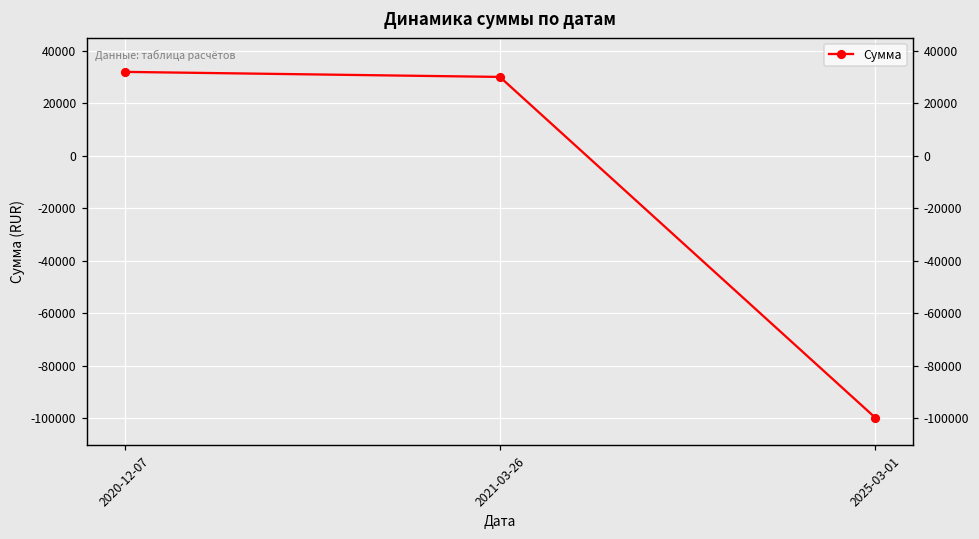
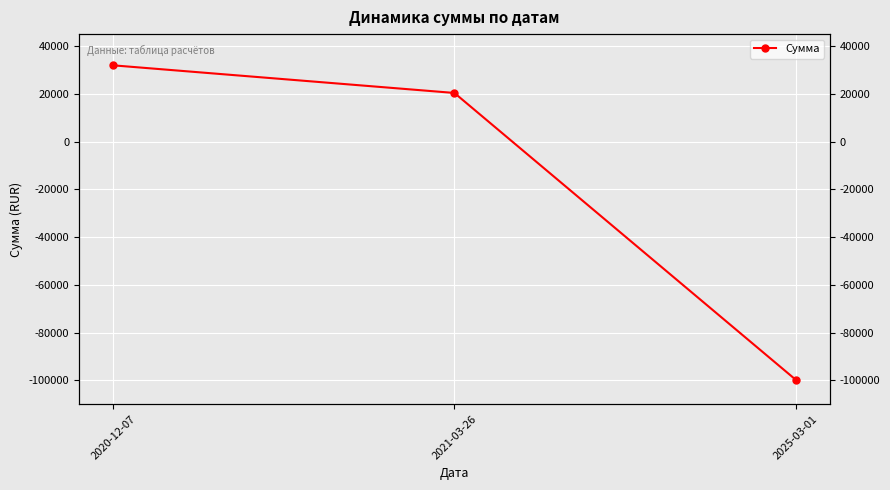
  {
    "2020-12-07": 32000,
-   "2021-03-26": 30000,
+   "2021-03-26": 20000,
    "2025-03-01": -100000
  }
